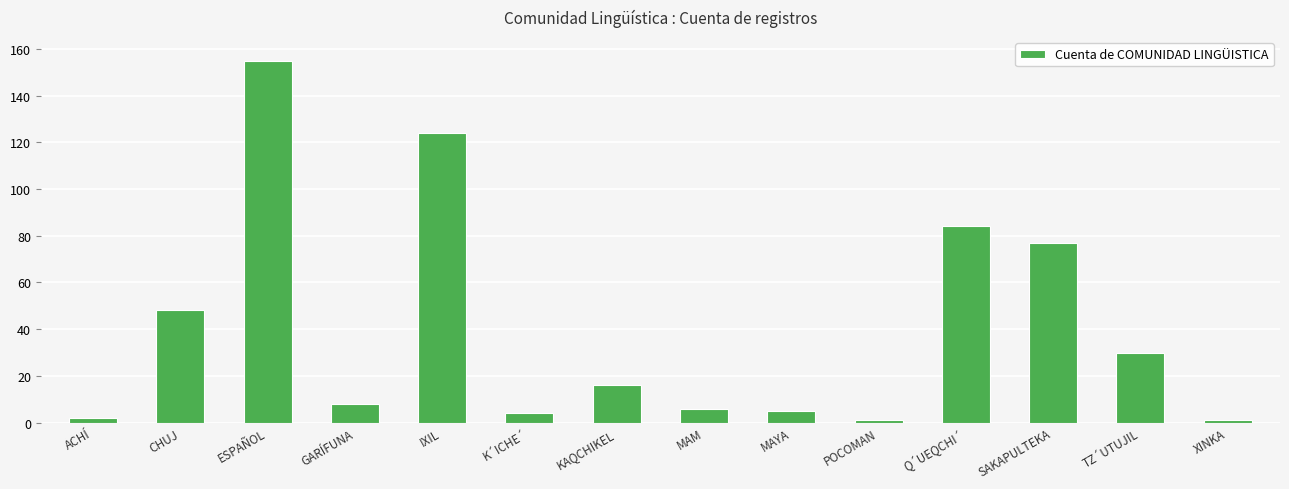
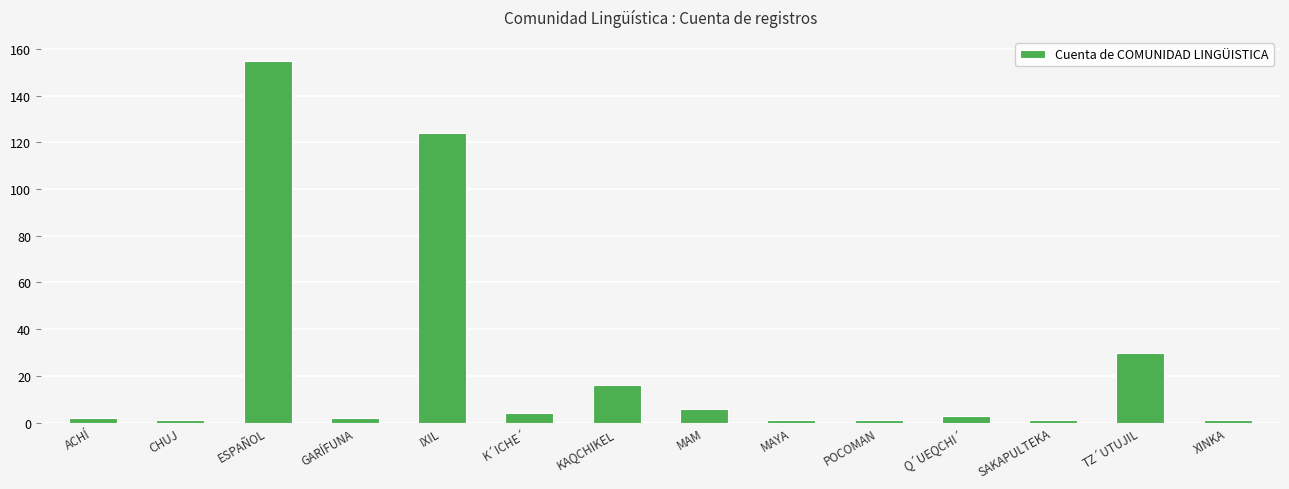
  {
    "ACHÍ": 2,
-   "CHUJ": 48,
+   "CHUJ": 1,
    "ESPAÑOL": 155,
-   "GARÍFUNA": 8,
+   "GARÍFUNA": 2,
    "IXIL": 124,
    "K´ICHE´": 4,
    "KAQCHIKEL": 16,
    "MAM": 6,
-   "MAYA": 5,
-   "Q´UEQCHI´": 84,
-   "SAKAPULTEKA": 77,
+   "MAYA": 1,
+   "Q´UEQCHI´": 3,
+   "SAKAPULTEKA": 1,
    "TZ´UTUJIL": 30
  }
